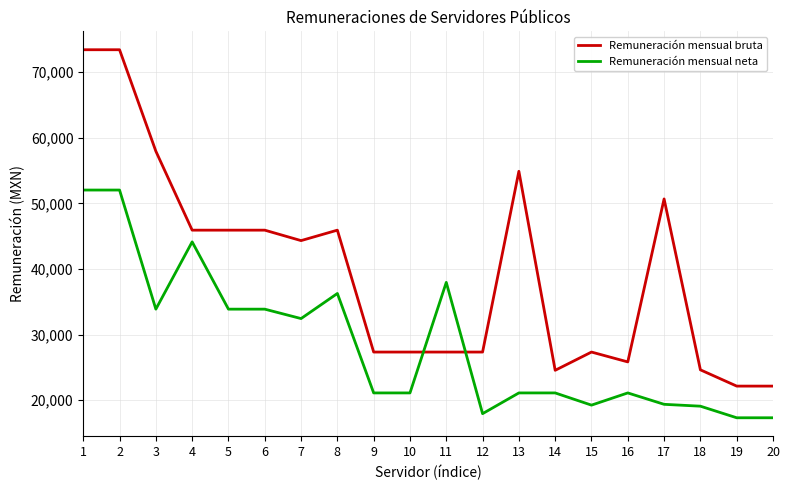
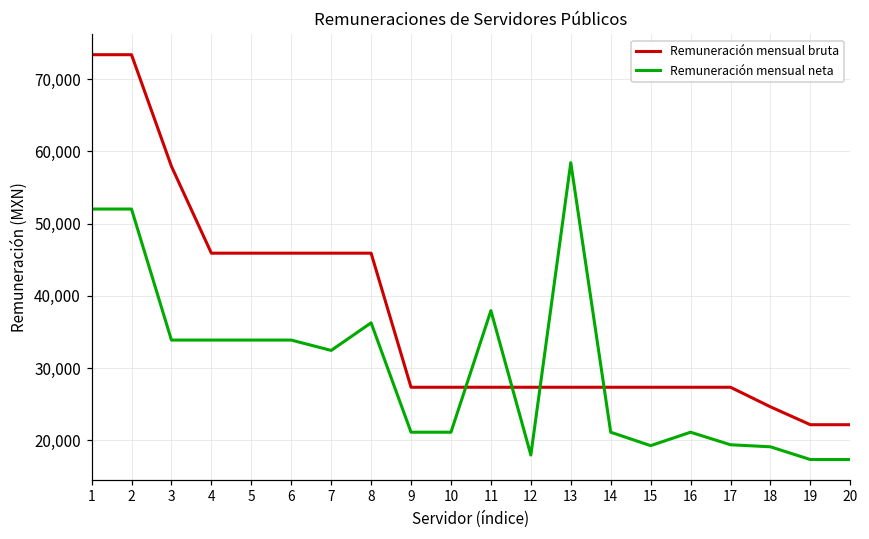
  {
    "Remuneración mensual bruta": {
      "1": "73,000",
      "2": "73,000",
      "3": "58,000",
      "4": "46,000",
      "5": "46,000",
      "6": "46,000",
-     "7": "44,000",
+     "7": "46,000",
      "8": "46,000",
      "9": "27,000",
      "10": "27,000",
      "11": "27,000",
      "12": "27,000",
-     "13": "55,000",
-     "14": "25,000",
+     "13": "27,000",
+     "14": "27,000",
      "15": "27,000",
-     "16": "26,000",
-     "17": "51,000",
+     "16": "27,000",
+     "17": "27,000",
      "18": "25,000",
      "19": "22,000",
      "20": "22,000"
    },
    "Remuneración mensual neta": {
      "1": "52,000",
      "2": "52,000",
      "3": "34,000",
-     "4": "44,000",
+     "4": "34,000",
      "5": "34,000",
      "6": "34,000",
      "7": "32,000",
      "8": "36,000",
      "9": "21,000",
      "10": "21,000",
      "11": "38,000",
      "12": "18,000",
-     "13": "21,000",
+     "13": "58,000",
      "14": "21,000",
      "15": "19,000",
      "16": "21,000",
      "17": "19,000",
      "18": "19,000",
      "19": "17,000",
      "20": "17,000"
    }
  }
